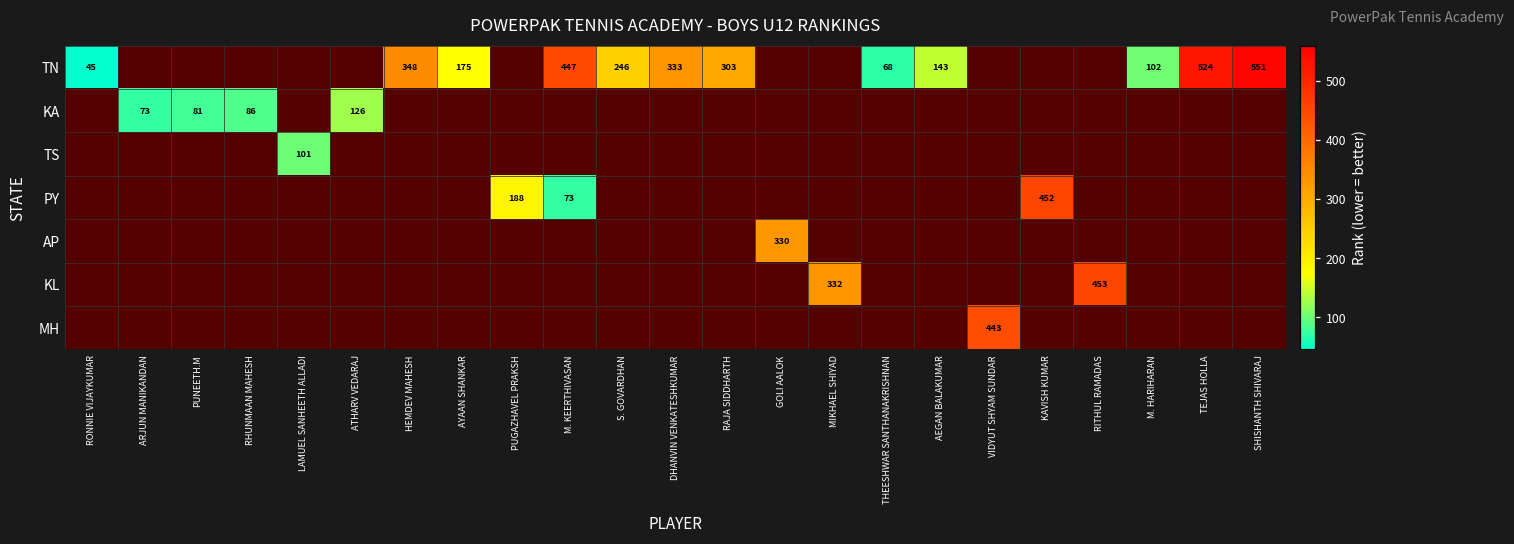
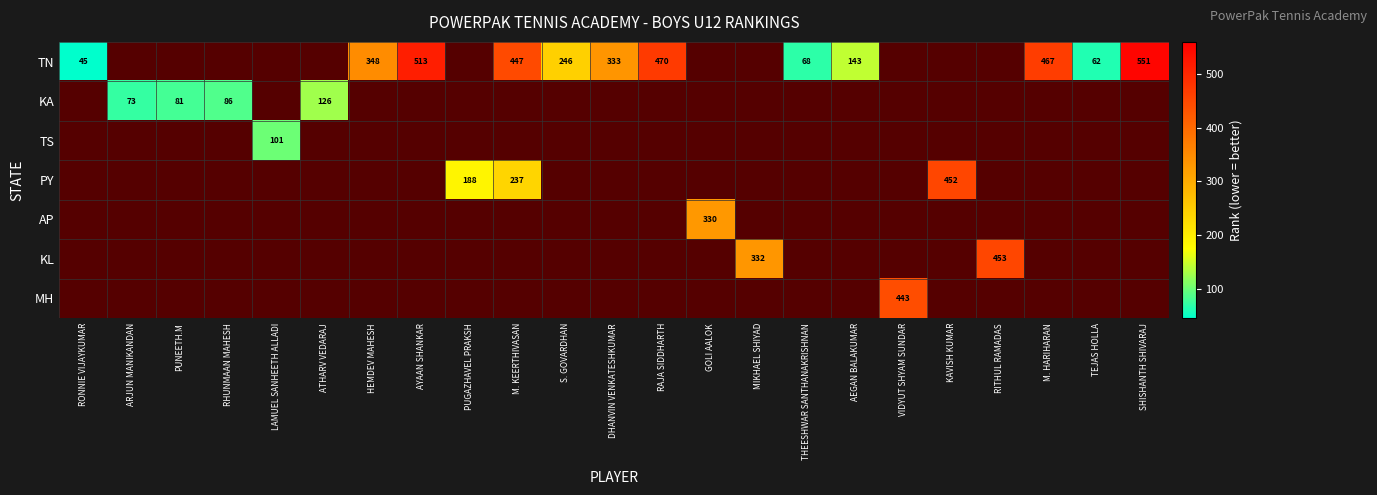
  {
    "TN": {
      "RONNIE VIJAYKUMAR": 45,
      "HEMDEV MAHESH": 348,
-     "AYAAN SHANKAR": 175,
+     "AYAAN SHANKAR": 513,
      "M. KEERTHIVASAN": 447,
      "S. GOVARDHAN": 246,
      "DHANVIN VENKATESHKUMAR": 333,
-     "RAJA SIDDHARTH": 303,
+     "RAJA SIDDHARTH": 470,
      "THEESHWAR SANTHANAKRISHNAN": 68,
      "AEGAN BALAKUMAR": 143,
-     "M. HARIHARAN": 102,
-     "TEJAS HOLLA": 524,
+     "M. HARIHARAN": 467,
+     "TEJAS HOLLA": 62,
      "SHISHANTH SHIVARAJ": 551
    },
    "KA": {
      "ARJUN MANIKANDAN": 73,
      "PUNEETH.M": 81,
      "RHUNMAAN MAHESH": 86,
      "ATHARV VEDARAJ": 126
    },
    "TS": {
      "LAMUEL SANHEETH ALLADI": 101
    },
    "PY": {
      "PUGAZHAVEL PRAKSH": 188,
-     "M. KEERTHIVASAN": 73,
+     "M. KEERTHIVASAN": 237,
      "KAVISH KUMAR": 452
    },
    "AP": {
      "GOLI AALOK": 330
    },
    "KL": {
      "MIKHAEL SHIYAD": 332,
      "RITHUL RAMADAS": 453
    },
    "MH": {
      "VIDYUT SHYAM SUNDAR": 443
    }
  }
